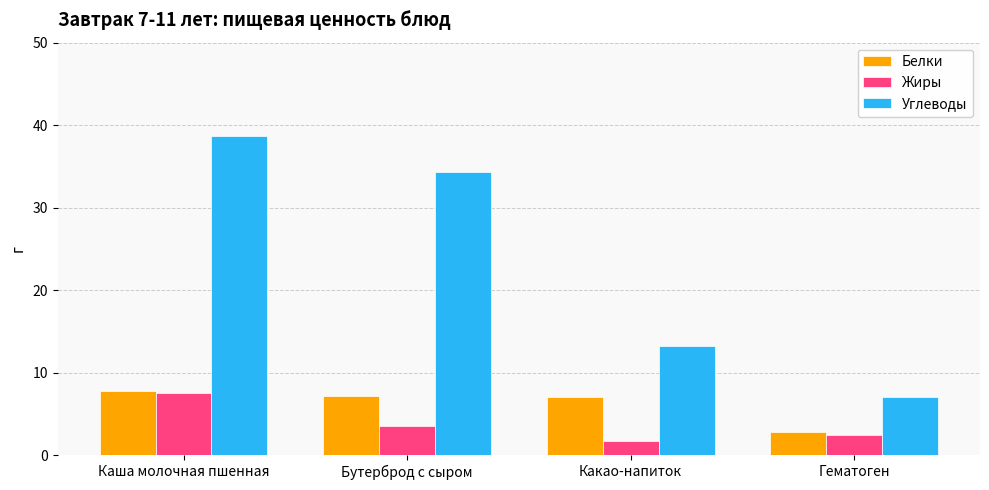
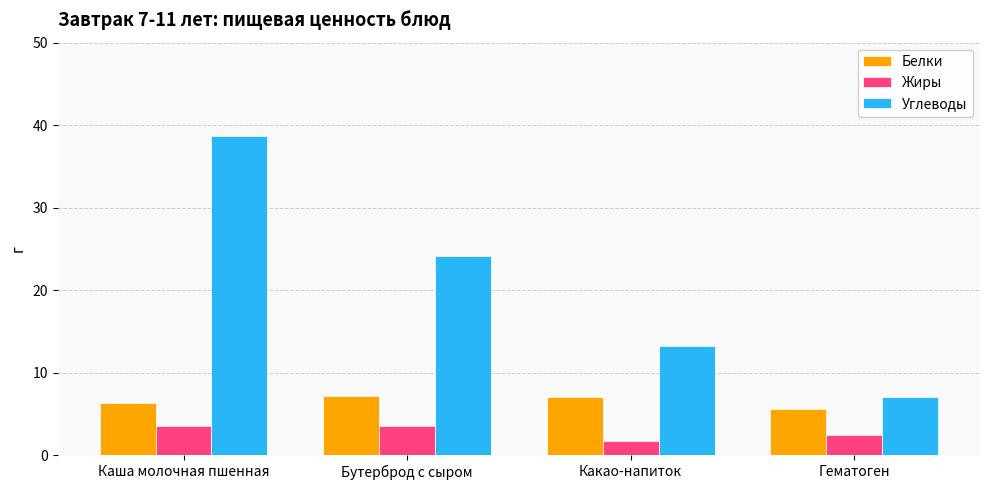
  {
    "Белки": {
-     "Каша молочная пшенная": 8,
+     "Каша молочная пшенная": 6,
      "Бутерброд с сыром": 7,
      "Какао-напиток": 7,
-     "Гематоген": 3
+     "Гематоген": 6
    },
    "Жиры": {
-     "Каша молочная пшенная": 8,
+     "Каша молочная пшенная": 4,
      "Бутерброд с сыром": 4,
      "Какао-напиток": 2,
      "Гематоген": 2
    },
    "Углеводы": {
      "Каша молочная пшенная": 39,
-     "Бутерброд с сыром": 34,
+     "Бутерброд с сыром": 24,
      "Какао-напиток": 13,
      "Гематоген": 7
    }
  }
